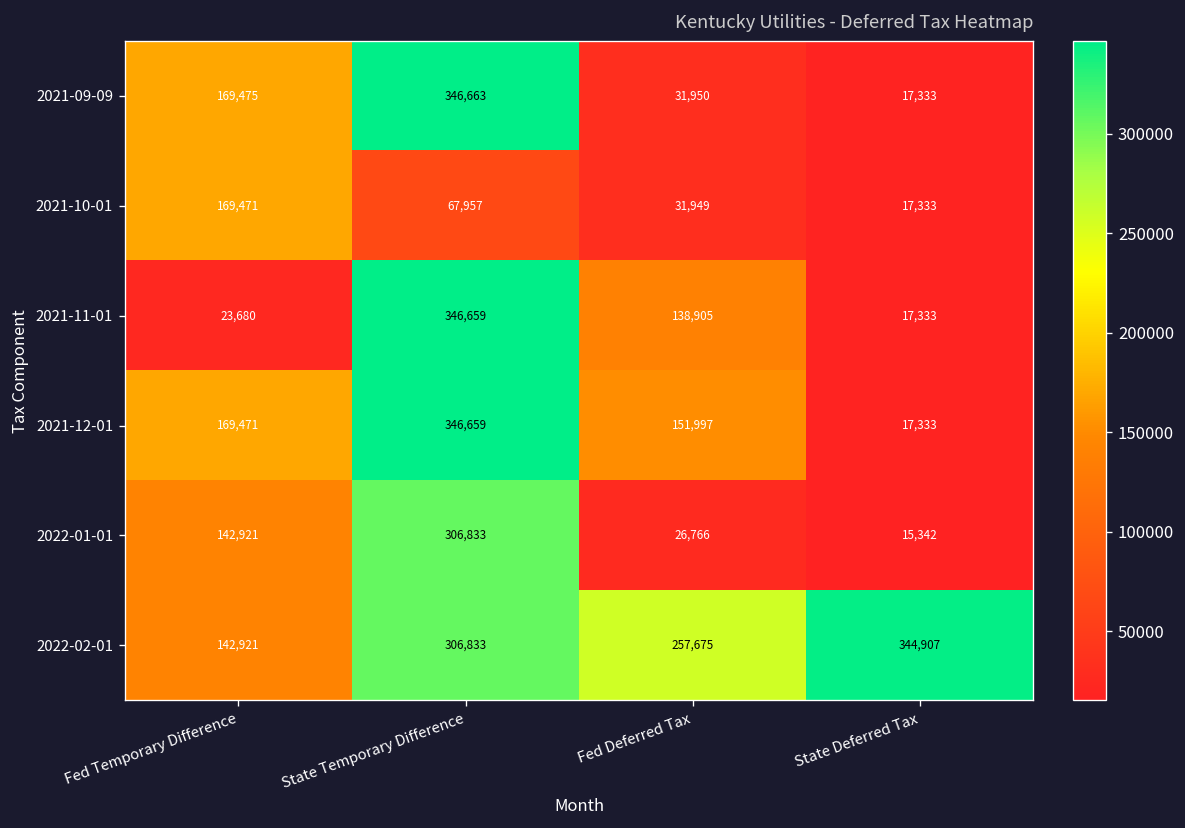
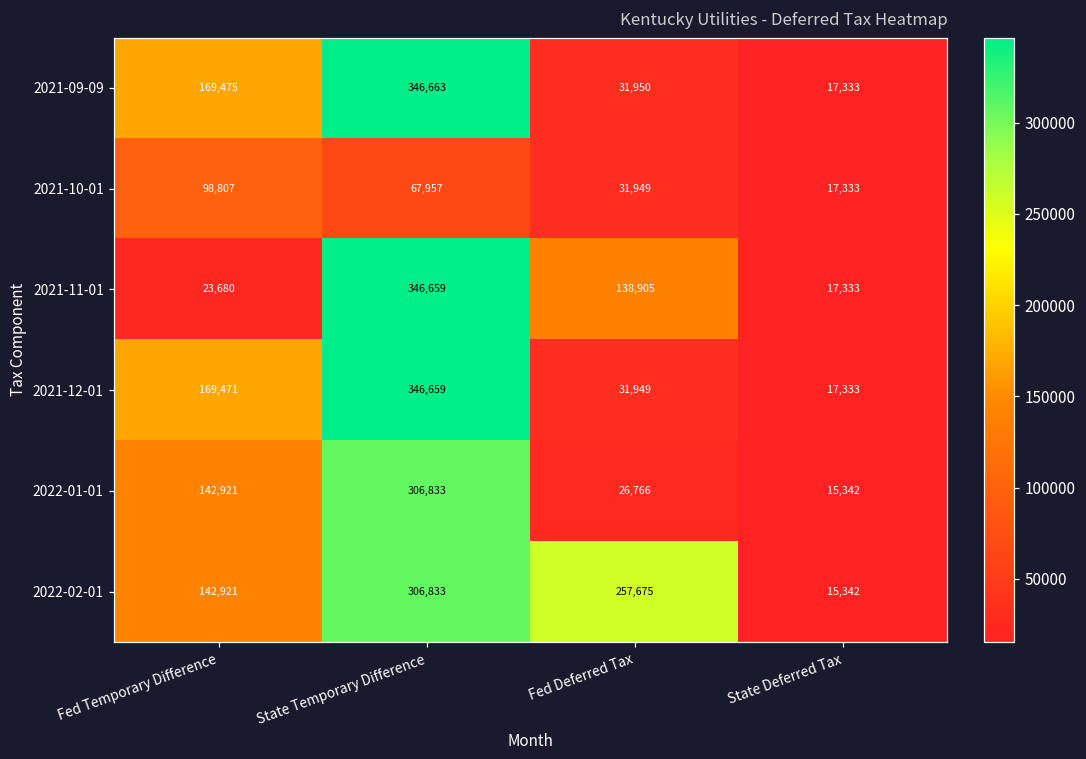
  {
    "2021-09-09": {
      "Fed Temporary Difference": "169,475",
      "State Temporary Difference": "346,663",
      "Fed Deferred Tax": "31,950",
      "State Deferred Tax": "17,333"
    },
    "2021-10-01": {
-     "Fed Temporary Difference": "169,471",
+     "Fed Temporary Difference": "98,807",
      "State Temporary Difference": "67,957",
      "Fed Deferred Tax": "31,949",
      "State Deferred Tax": "17,333"
    },
    "2021-11-01": {
      "Fed Temporary Difference": "23,680",
      "State Temporary Difference": "346,659",
      "Fed Deferred Tax": "138,905",
      "State Deferred Tax": "17,333"
    },
    "2021-12-01": {
      "Fed Temporary Difference": "169,471",
      "State Temporary Difference": "346,659",
-     "Fed Deferred Tax": "151,997",
+     "Fed Deferred Tax": "31,949",
      "State Deferred Tax": "17,333"
    },
    "2022-01-01": {
      "Fed Temporary Difference": "142,921",
      "State Temporary Difference": "306,833",
      "Fed Deferred Tax": "26,766",
      "State Deferred Tax": "15,342"
    },
    "2022-02-01": {
      "Fed Temporary Difference": "142,921",
      "State Temporary Difference": "306,833",
      "Fed Deferred Tax": "257,675",
-     "State Deferred Tax": "344,907"
+     "State Deferred Tax": "15,342"
    }
  }
